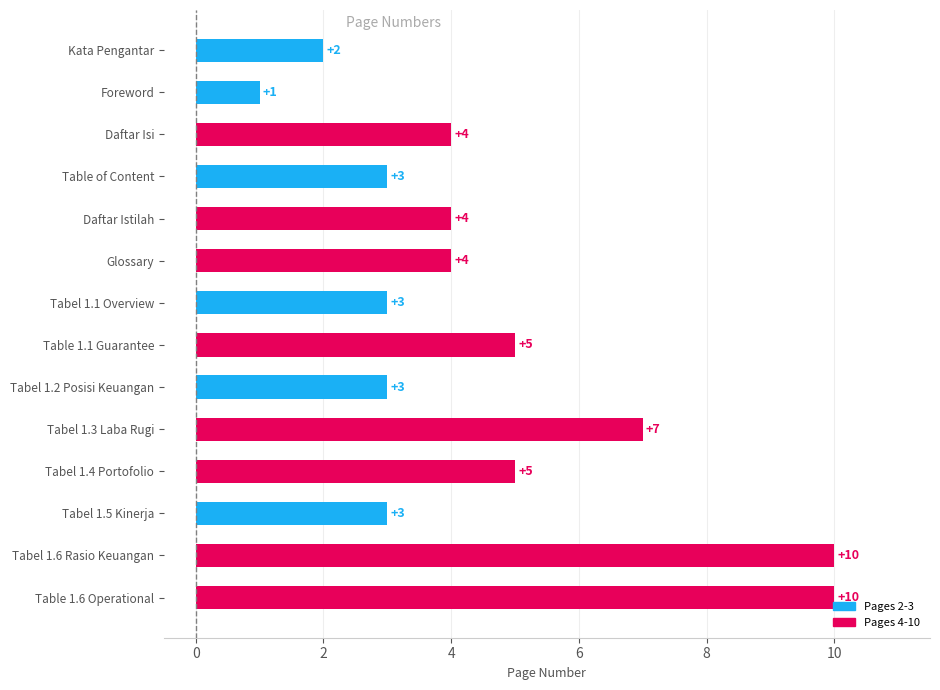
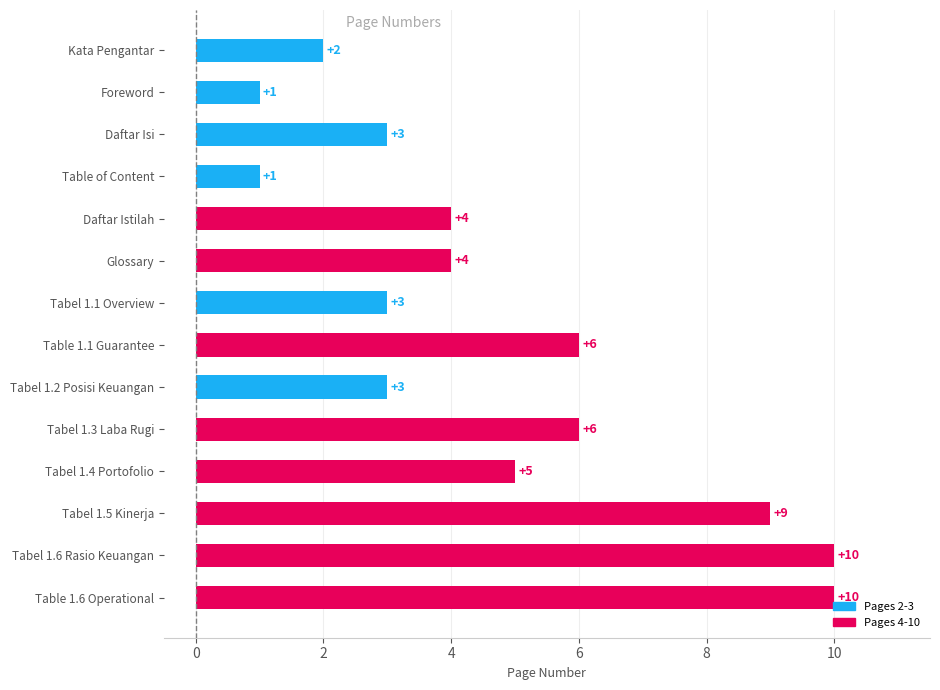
  {
    "Kata Pengantar": "+2",
    "Foreword": "+1",
-   "Daftar Isi": "+4",
-   "Table of Content": "+3",
+   "Daftar Isi": "+3",
+   "Table of Content": "+1",
    "Daftar Istilah": "+4",
    "Glossary": "+4",
    "Tabel 1.1 Overview": "+3",
-   "Table 1.1 Guarantee": "+5",
+   "Table 1.1 Guarantee": "+6",
    "Tabel 1.2 Posisi Keuangan": "+3",
-   "Tabel 1.3 Laba Rugi": "+7",
+   "Tabel 1.3 Laba Rugi": "+6",
    "Tabel 1.4 Portofolio": "+5",
-   "Tabel 1.5 Kinerja": "+3",
+   "Tabel 1.5 Kinerja": "+9",
    "Tabel 1.6 Rasio Keuangan": "+10",
    "Table 1.6 Operational": "+10"
  }
